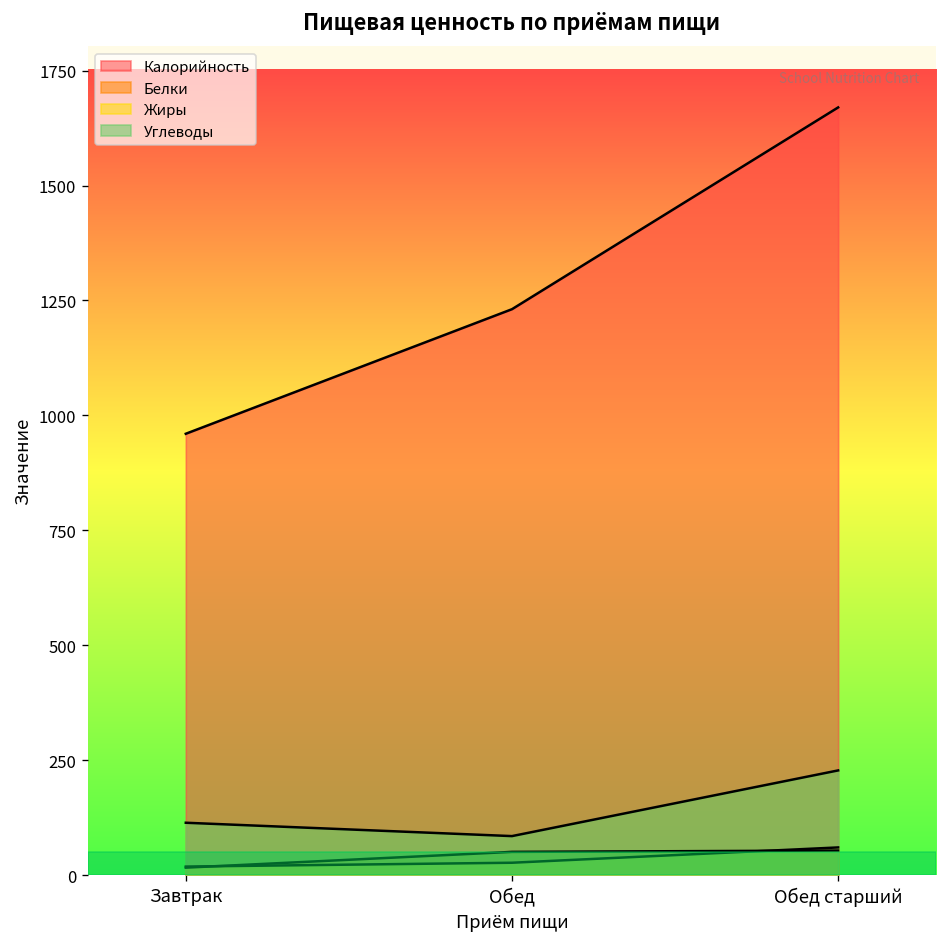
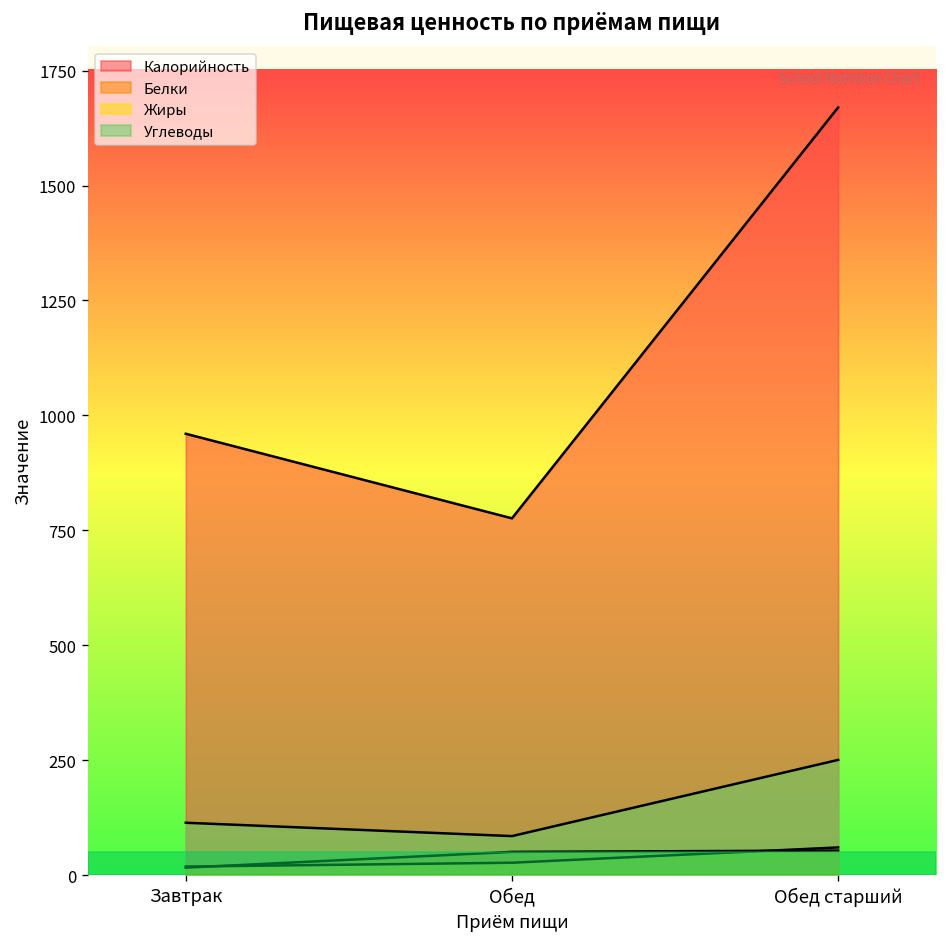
  {
    "Калорийность": {
      "Завтрак": 960,
-     "Обед": 1230,
+     "Обед": 780,
      "Обед старший": 1670
    },
    "Белки": {
      "Обед": 50,
      "Обед старший": 50
    },
    "Жиры": {
      "Обед старший": 60
    },
    "Углеводы": {
      "Завтрак": 110,
      "Обед": 80,
-     "Обед старший": 230
+     "Обед старший": 250
    }
  }
